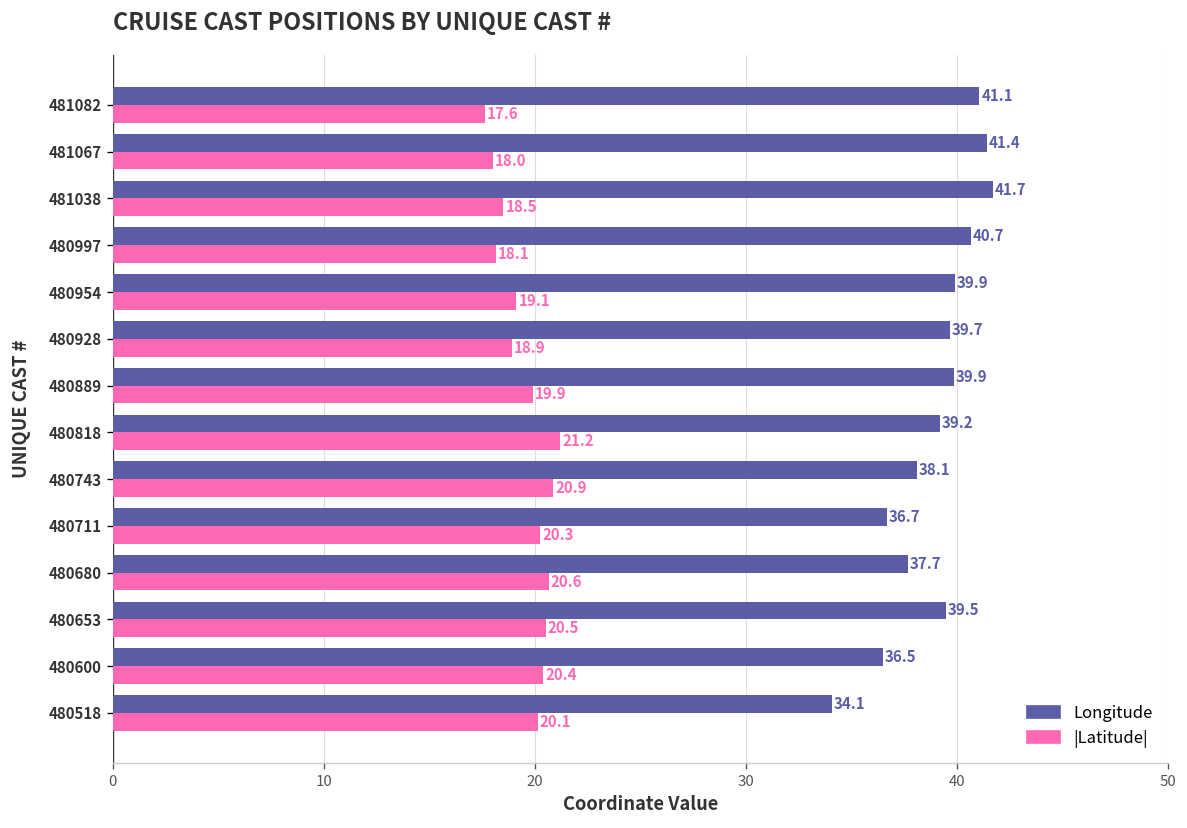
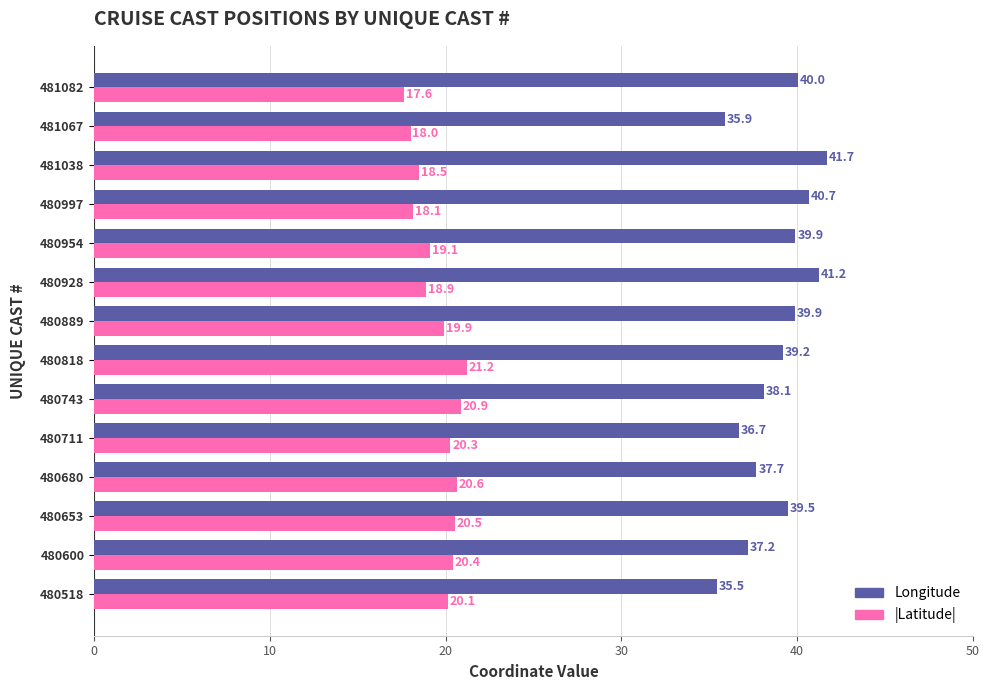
  {
    "Longitude": {
-     "481082": 41.1,
-     "481067": 41.4,
+     "481082": 40.0,
+     "481067": 35.9,
      "481038": 41.7,
      "480997": 40.7,
      "480954": 39.9,
-     "480928": 39.7,
+     "480928": 41.2,
      "480889": 39.9,
      "480818": 39.2,
      "480743": 38.1,
      "480711": 36.7,
      "480680": 37.7,
      "480653": 39.5,
-     "480600": 36.5,
-     "480518": 34.1
+     "480600": 37.2,
+     "480518": 35.5
    }
  }
